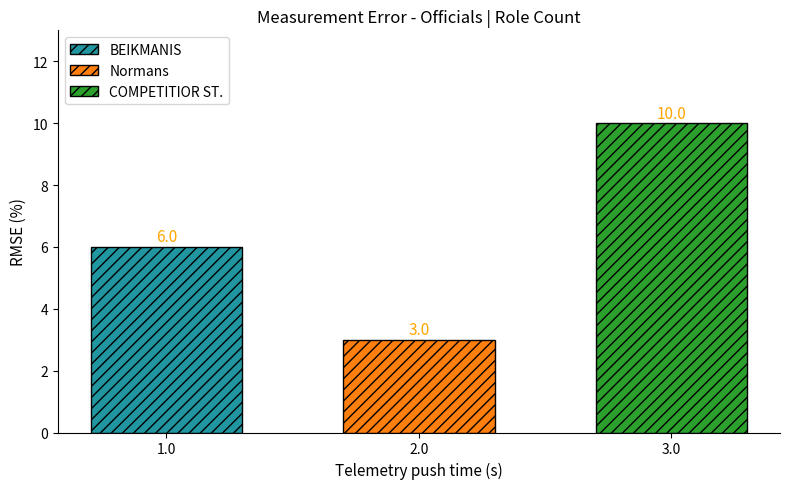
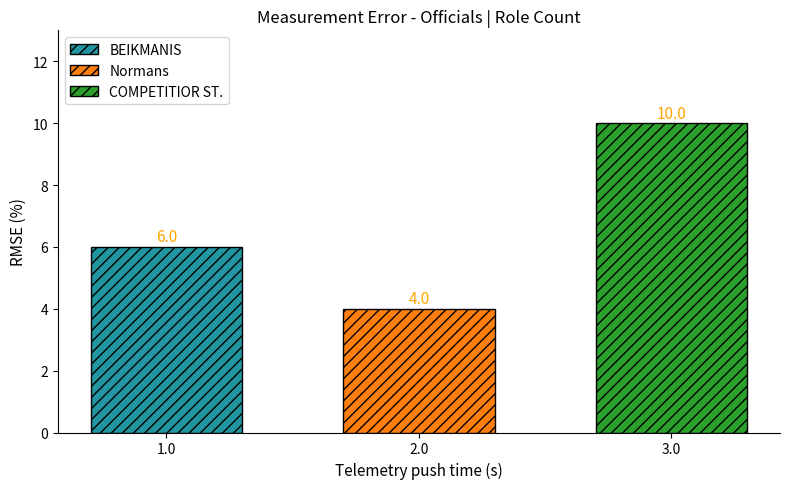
  {
    "1.0": 6.0,
-   "2.0": 3.0,
+   "2.0": 4.0,
    "3.0": 10.0
  }
